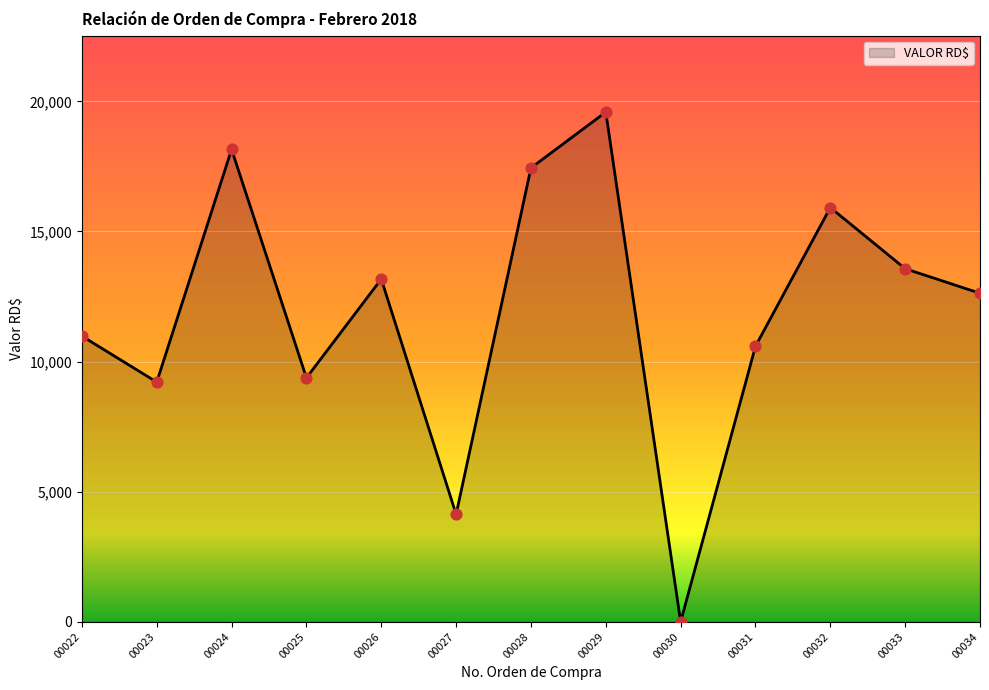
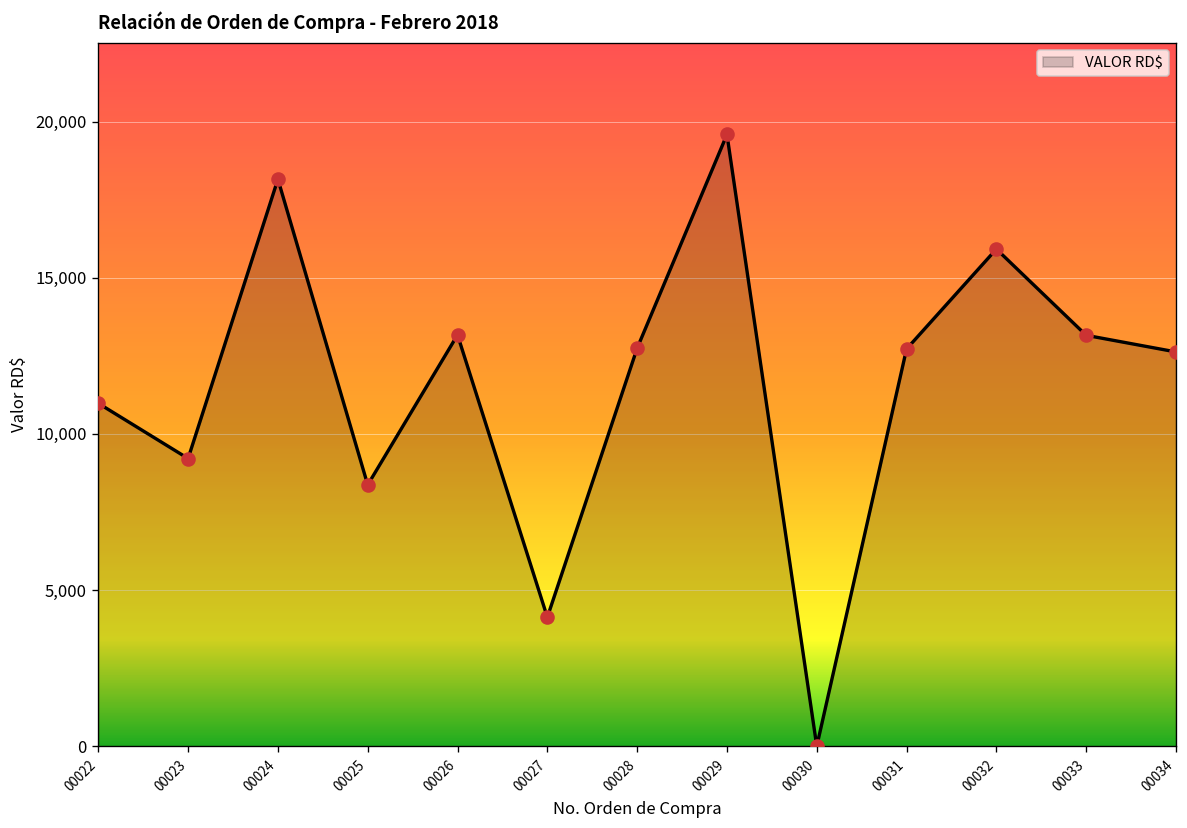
  {
    "00022": "11,000",
    "00023": "9,200",
    "00024": "18,200",
-   "00025": "9,400",
+   "00025": "8,400",
    "00026": "13,200",
    "00027": "4,100",
-   "00028": "17,400",
+   "00028": "12,700",
    "00029": "19,600",
    "00030": "0",
-   "00031": "10,600",
+   "00031": "12,700",
    "00032": "15,900",
-   "00033": "13,600",
+   "00033": "13,200",
    "00034": "12,600"
  }
